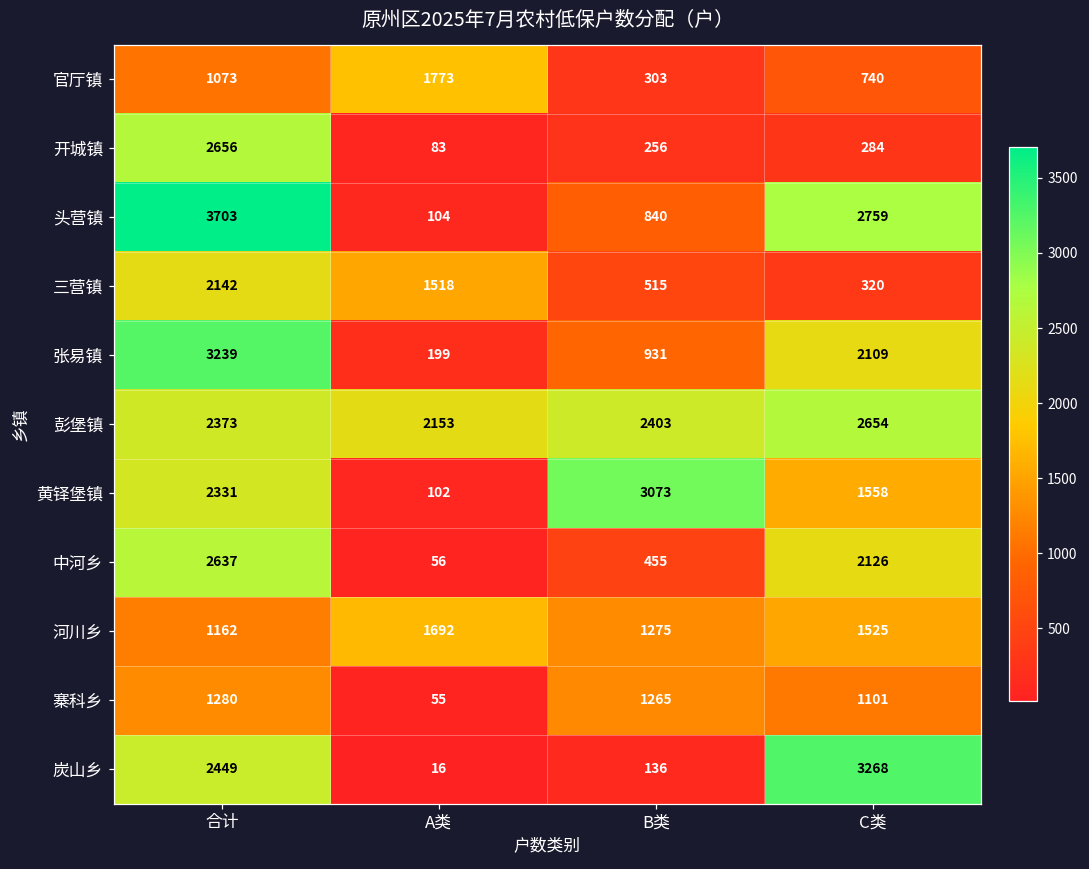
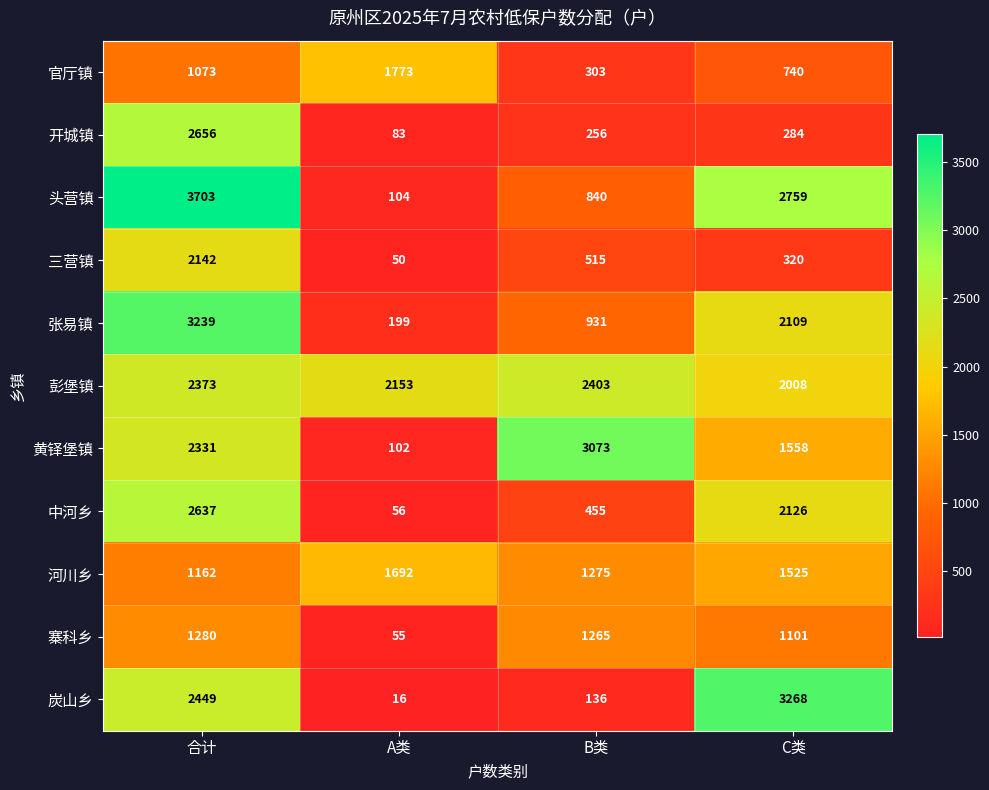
  {
    "官厅镇": {
      "合计": 1073,
      "A类": 1773,
      "B类": 303,
      "C类": 740
    },
    "开城镇": {
      "合计": 2656,
      "A类": 83,
      "B类": 256,
      "C类": 284
    },
    "头营镇": {
      "合计": 3703,
      "A类": 104,
      "B类": 840,
      "C类": 2759
    },
    "三营镇": {
      "合计": 2142,
-     "A类": 1518,
+     "A类": 50,
      "B类": 515,
      "C类": 320
    },
    "张易镇": {
      "合计": 3239,
      "A类": 199,
      "B类": 931,
      "C类": 2109
    },
    "彭堡镇": {
      "合计": 2373,
      "A类": 2153,
      "B类": 2403,
-     "C类": 2654
+     "C类": 2008
    },
    "黄铎堡镇": {
      "合计": 2331,
      "A类": 102,
      "B类": 3073,
      "C类": 1558
    },
    "中河乡": {
      "合计": 2637,
      "A类": 56,
      "B类": 455,
      "C类": 2126
    },
    "河川乡": {
      "合计": 1162,
      "A类": 1692,
      "B类": 1275,
      "C类": 1525
    },
    "寨科乡": {
      "合计": 1280,
      "A类": 55,
      "B类": 1265,
      "C类": 1101
    },
    "炭山乡": {
      "合计": 2449,
      "A类": 16,
      "B类": 136,
      "C类": 3268
    }
  }
